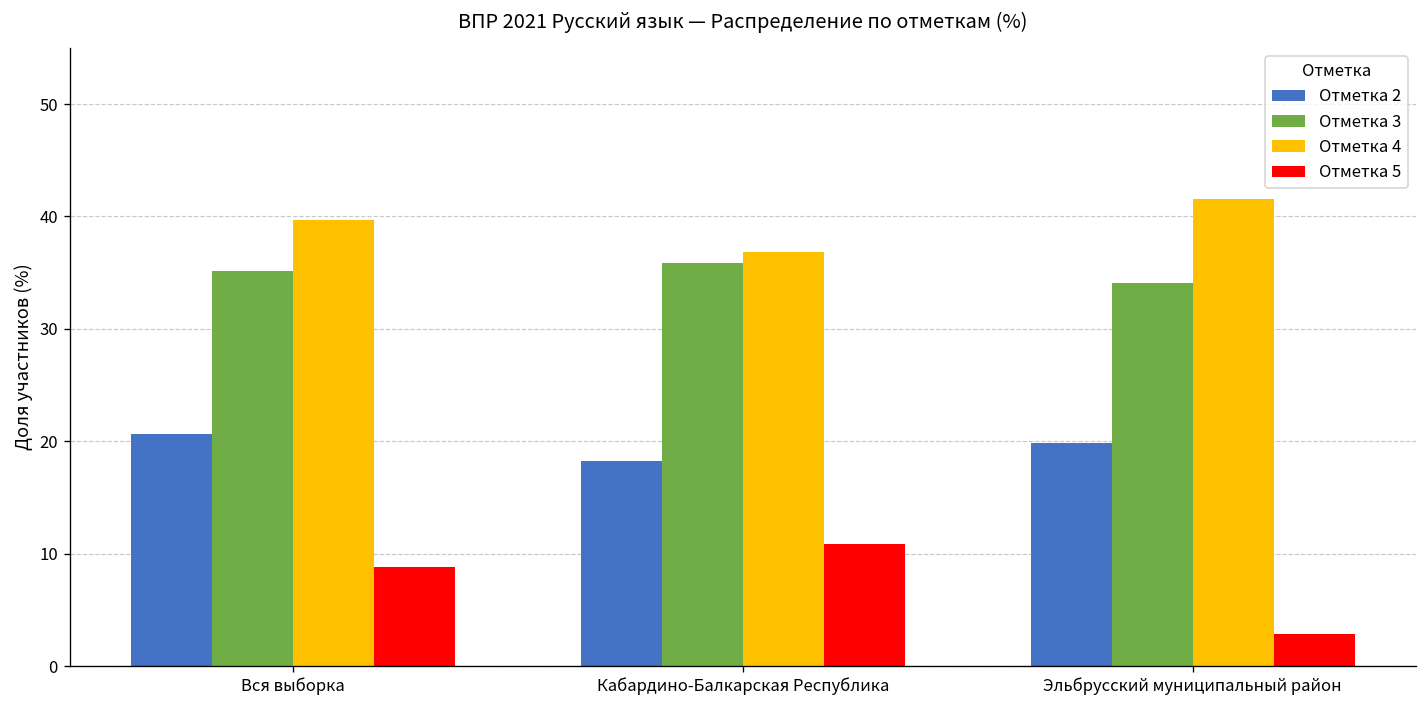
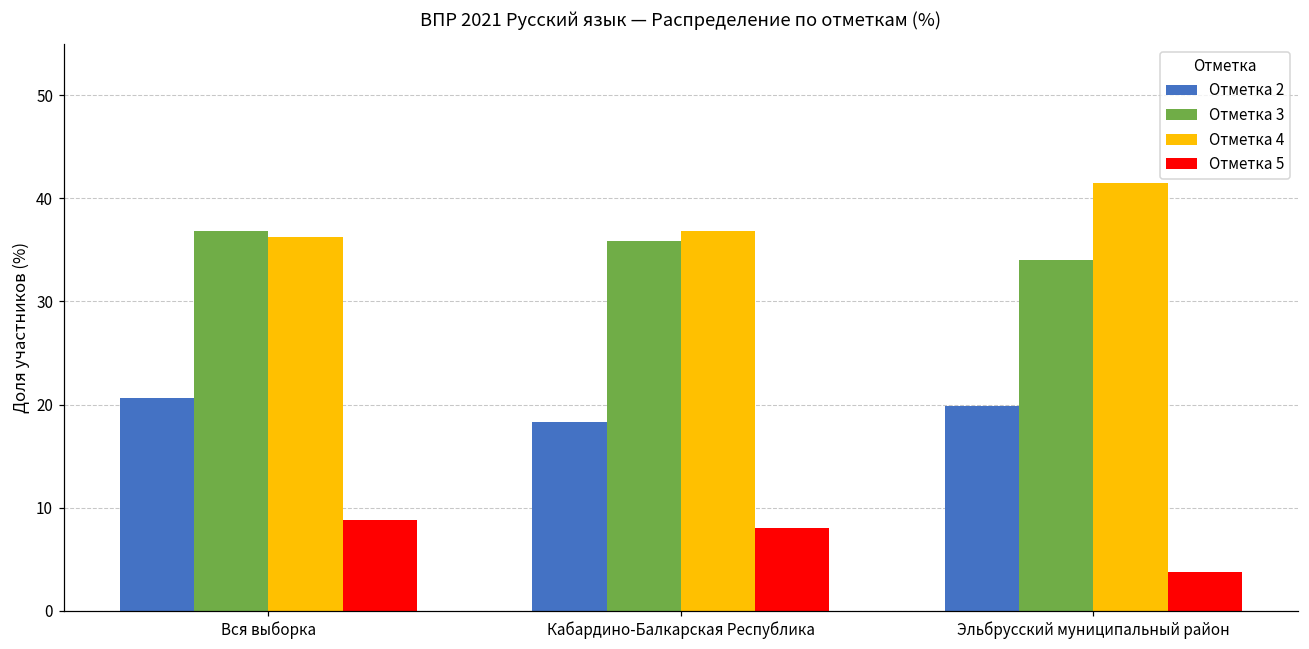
  {
    "Отметка 2": {
      "Вся выборка": 21,
      "Кабардино-Балкарская Республика": 18,
      "Эльбрусский муниципальный район": 20
    },
    "Отметка 3": {
-     "Вся выборка": 35,
+     "Вся выборка": 37,
      "Кабардино-Балкарская Республика": 36,
      "Эльбрусский муниципальный район": 34
    },
    "Отметка 4": {
-     "Вся выборка": 40,
+     "Вся выборка": 36,
      "Кабардино-Балкарская Республика": 37,
      "Эльбрусский муниципальный район": 42
    },
    "Отметка 5": {
      "Вся выборка": 9,
-     "Кабардино-Балкарская Республика": 11,
-     "Эльбрусский муниципальный район": 3
+     "Кабардино-Балкарская Республика": 8,
+     "Эльбрусский муниципальный район": 4
    }
  }
